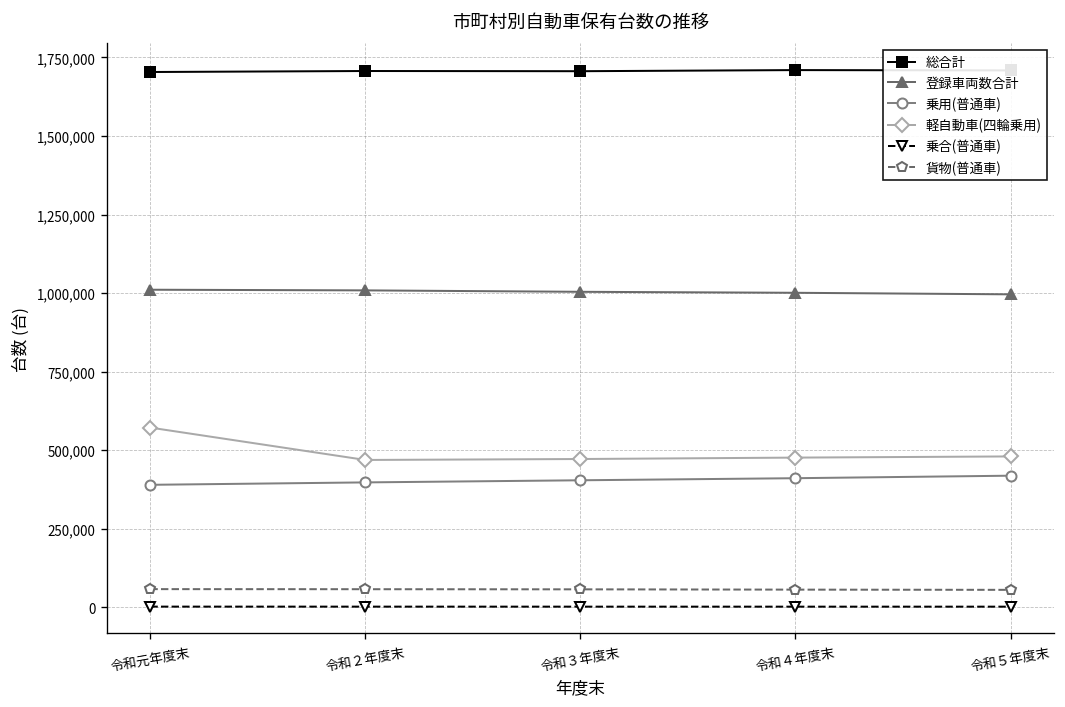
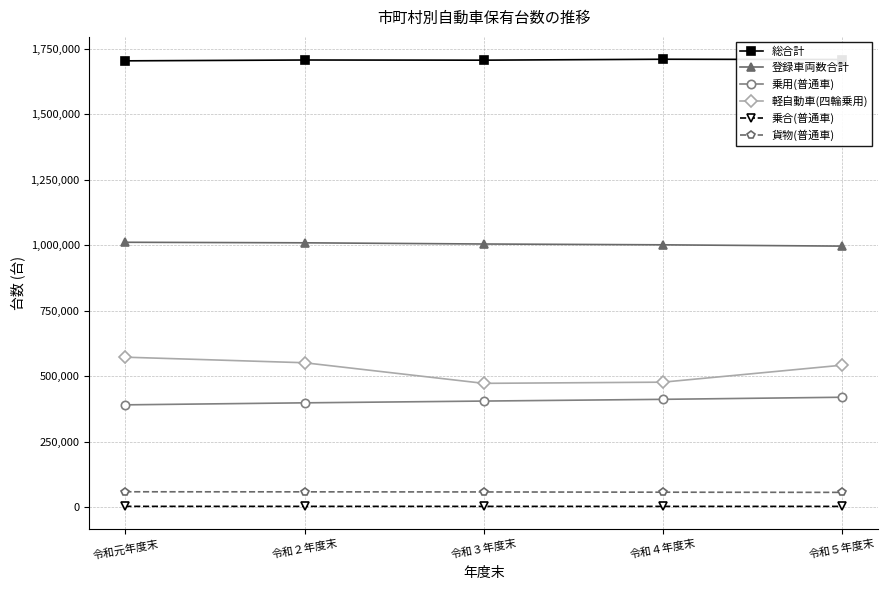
  {
    "軽自動車(四輪乗用)": {
      "令和元年度末": "570,000",
-     "令和２年度末": "470,000",
+     "令和２年度末": "550,000",
      "令和３年度末": "470,000",
      "令和４年度末": "480,000",
-     "令和５年度末": "480,000"
+     "令和５年度末": "540,000"
    }
  }
